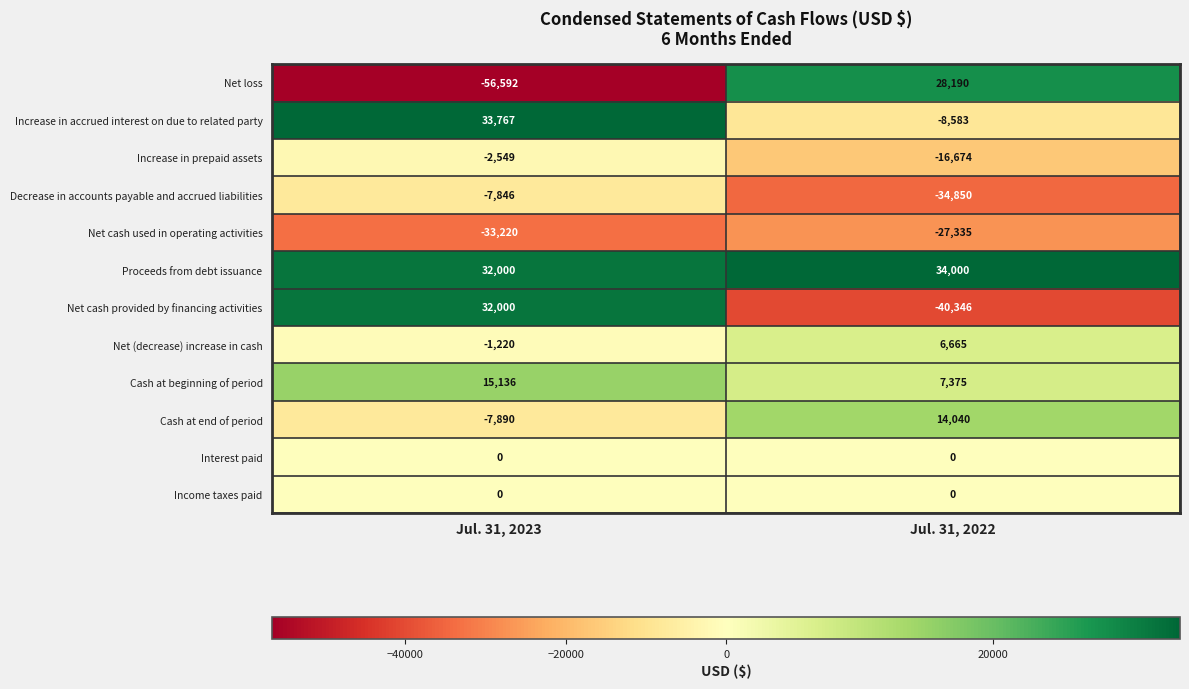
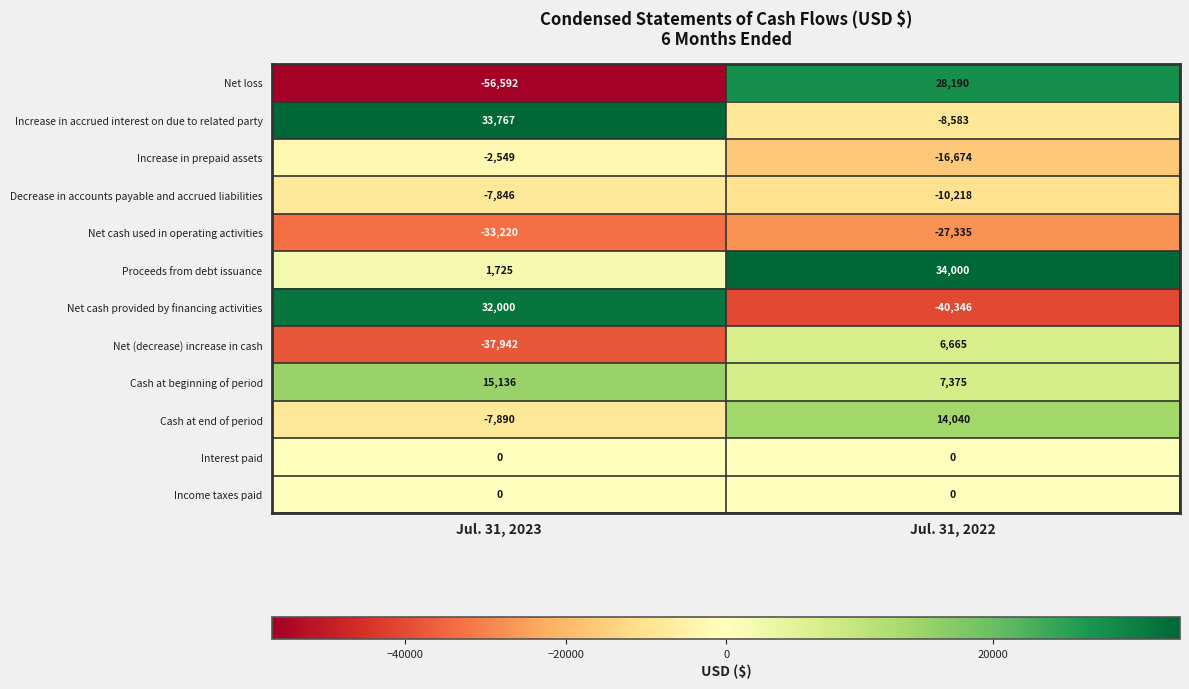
  {
    "Net loss": {
      "Jul. 31, 2023": "-56,592",
      "Jul. 31, 2022": "28,190"
    },
    "Increase in accrued interest on due to related party": {
      "Jul. 31, 2023": "33,767",
      "Jul. 31, 2022": "-8,583"
    },
    "Increase in prepaid assets": {
      "Jul. 31, 2023": "-2,549",
      "Jul. 31, 2022": "-16,674"
    },
    "Decrease in accounts payable and accrued liabilities": {
      "Jul. 31, 2023": "-7,846",
-     "Jul. 31, 2022": "-34,850"
+     "Jul. 31, 2022": "-10,218"
    },
    "Net cash used in operating activities": {
      "Jul. 31, 2023": "-33,220",
      "Jul. 31, 2022": "-27,335"
    },
    "Proceeds from debt issuance": {
-     "Jul. 31, 2023": "32,000",
+     "Jul. 31, 2023": "1,725",
      "Jul. 31, 2022": "34,000"
    },
    "Net cash provided by financing activities": {
      "Jul. 31, 2023": "32,000",
      "Jul. 31, 2022": "-40,346"
    },
    "Net (decrease) increase in cash": {
-     "Jul. 31, 2023": "-1,220",
+     "Jul. 31, 2023": "-37,942",
      "Jul. 31, 2022": "6,665"
    },
    "Cash at beginning of period": {
      "Jul. 31, 2023": "15,136",
      "Jul. 31, 2022": "7,375"
    },
    "Cash at end of period": {
      "Jul. 31, 2023": "-7,890",
      "Jul. 31, 2022": "14,040"
    },
    "Interest paid": {
      "Jul. 31, 2023": "0",
      "Jul. 31, 2022": "0"
    },
    "Income taxes paid": {
      "Jul. 31, 2023": "0",
      "Jul. 31, 2022": "0"
    }
  }
